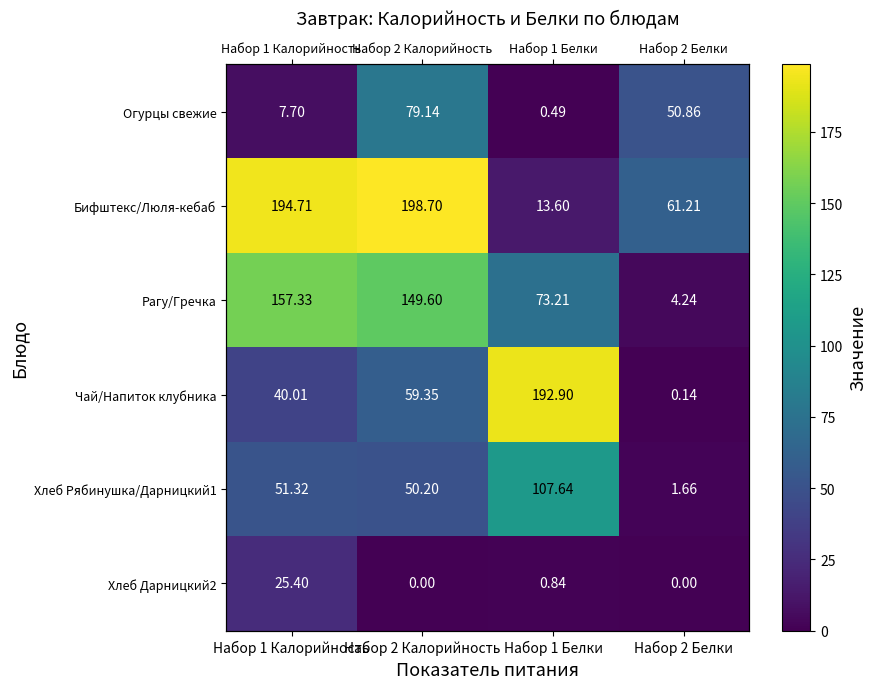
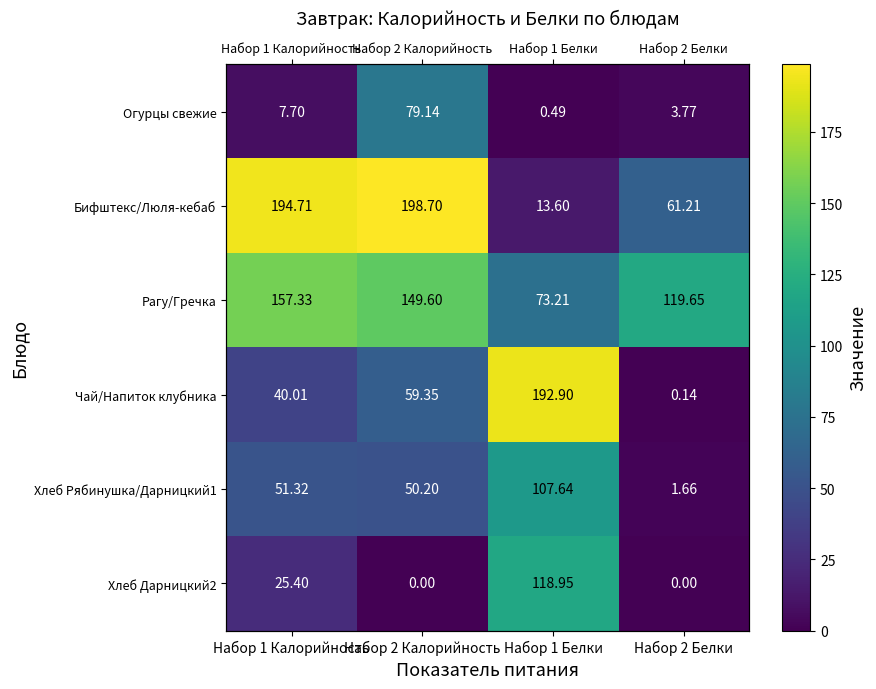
  {
    "Огурцы свежие": {
      "Набор 1 Белки": 0.49,
-     "Набор 2 Белки": 50.86
+     "Набор 2 Белки": 3.77
    },
    "Бифштекс/Люля-кебаб": {
      "Набор 1 Белки": 13.60,
      "Набор 2 Белки": 61.21
    },
    "Рагу/Гречка": {
      "Набор 1 Белки": 73.21,
-     "Набор 2 Белки": 4.24
+     "Набор 2 Белки": 119.65
    },
    "Чай/Напиток клубника": {
      "Набор 1 Белки": 192.90,
      "Набор 2 Белки": 0.14
    },
    "Хлеб Рябинушка/Дарницкий1": {
      "Набор 1 Белки": 107.64,
      "Набор 2 Белки": 1.66
    },
    "Хлеб Дарницкий2": {
-     "Набор 1 Белки": 0.84,
+     "Набор 1 Белки": 118.95,
      "Набор 2 Белки": 0.00
    }
  }
